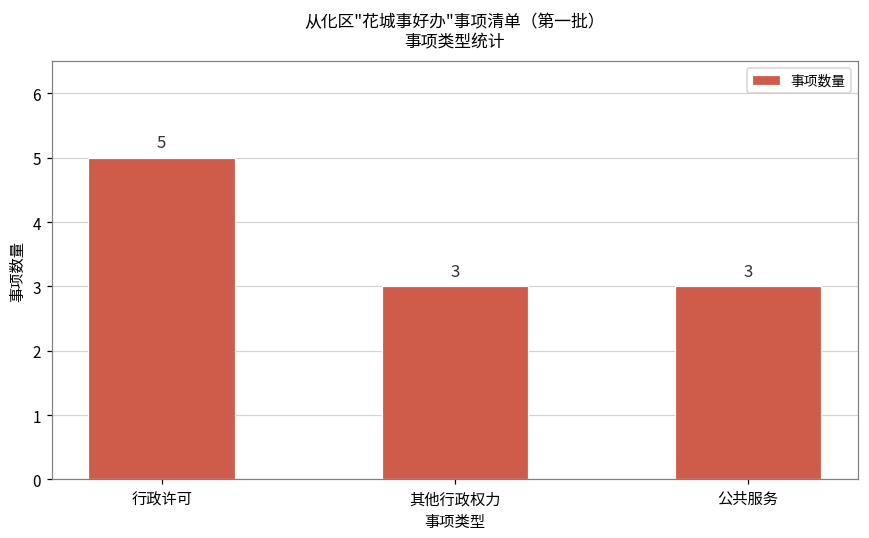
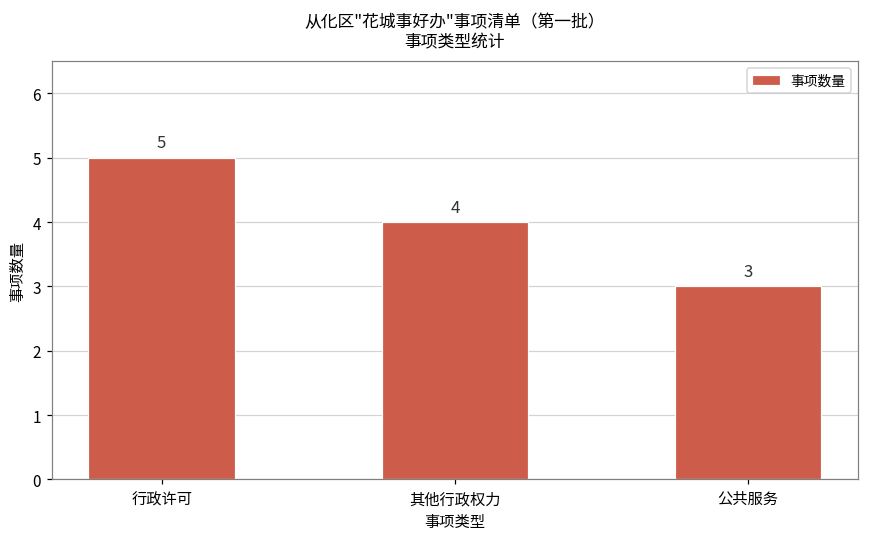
  {
    "行政许可": 5,
-   "其他行政权力": 3,
+   "其他行政权力": 4,
    "公共服务": 3
  }
